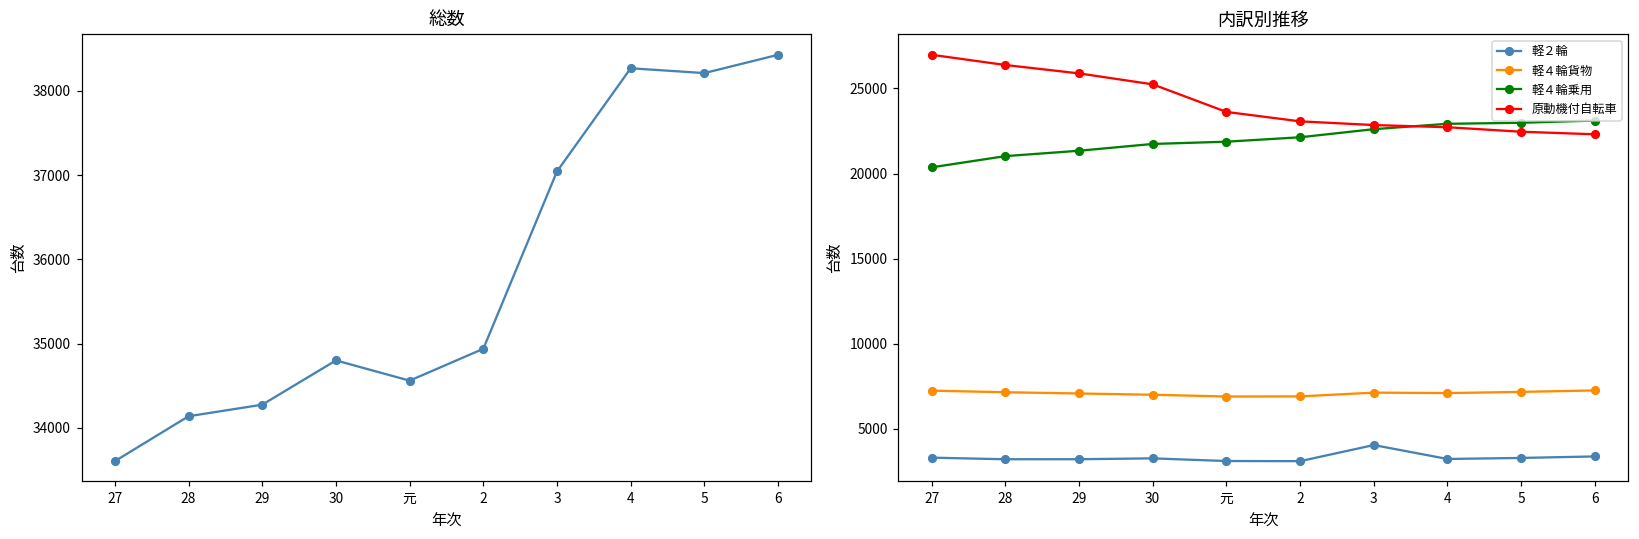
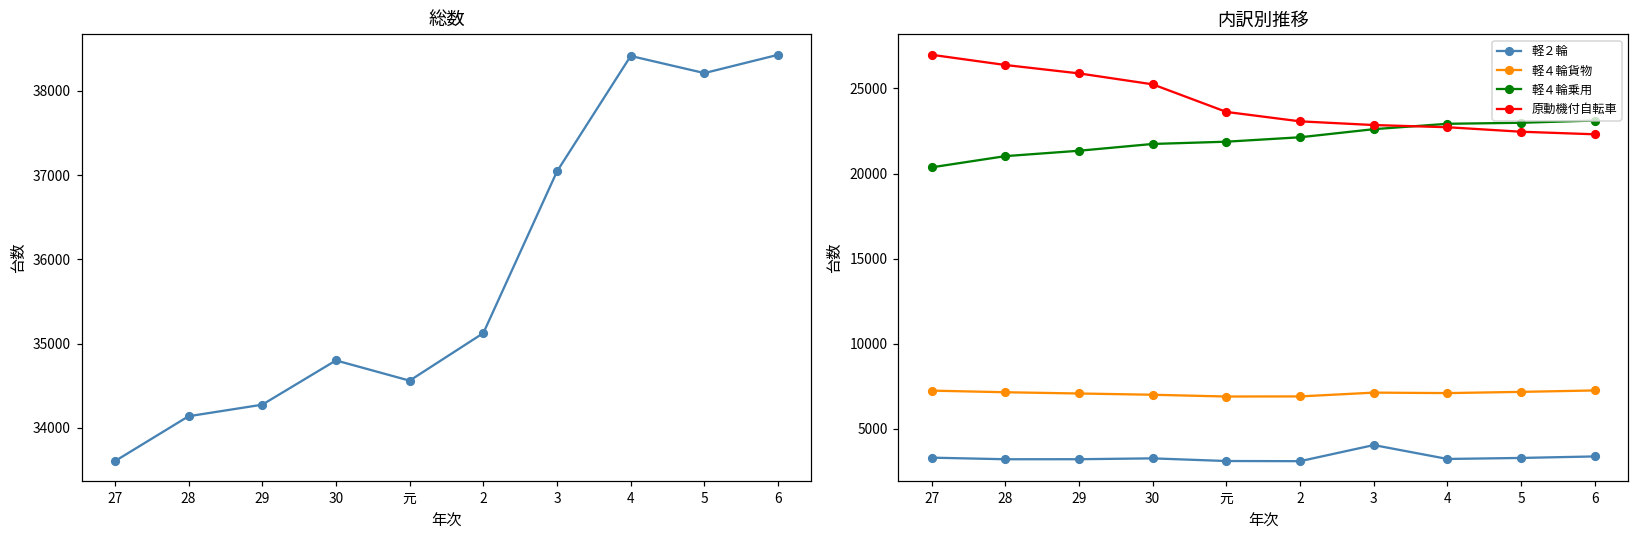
  {
    "総数": {
      "27": 33600,
      "28": 34100,
      "29": 34300,
      "30": 34800,
      "元": 34600,
-     "2": 34900,
+     "2": 35100,
      "3": 37000,
-     "4": 38300,
+     "4": 38400,
      "5": 38200,
      "6": 38400
    },
    "内訳別推移": {
      "軽２輪": {
        "27": 3300,
        "28": 3200,
        "29": 3200,
        "30": 3300,
        "元": 3100,
        "2": 3100,
        "3": 4000,
        "4": 3200,
        "5": 3300,
        "6": 3400
      },
      "軽４輪貨物": {
        "27": 7200,
        "28": 7100,
        "29": 7100,
        "30": 7000,
        "元": 6900,
        "2": 6900,
        "3": 7100,
        "4": 7100,
        "5": 7200,
        "6": 7200
      },
      "軽４輪乗用": {
        "27": 20400,
        "28": 21000,
        "29": 21300,
        "30": 21700,
        "元": 21900,
        "2": 22100,
        "3": 22600,
        "4": 22900,
        "5": 23000,
        "6": 23100
      },
      "原動機付自転車": {
        "27": 27000,
        "28": 26400,
        "29": 25900,
        "30": 25200,
        "元": 23600,
        "2": 23100,
        "3": 22900,
        "4": 22700,
        "5": 22500,
        "6": 22300
      }
    }
  }
